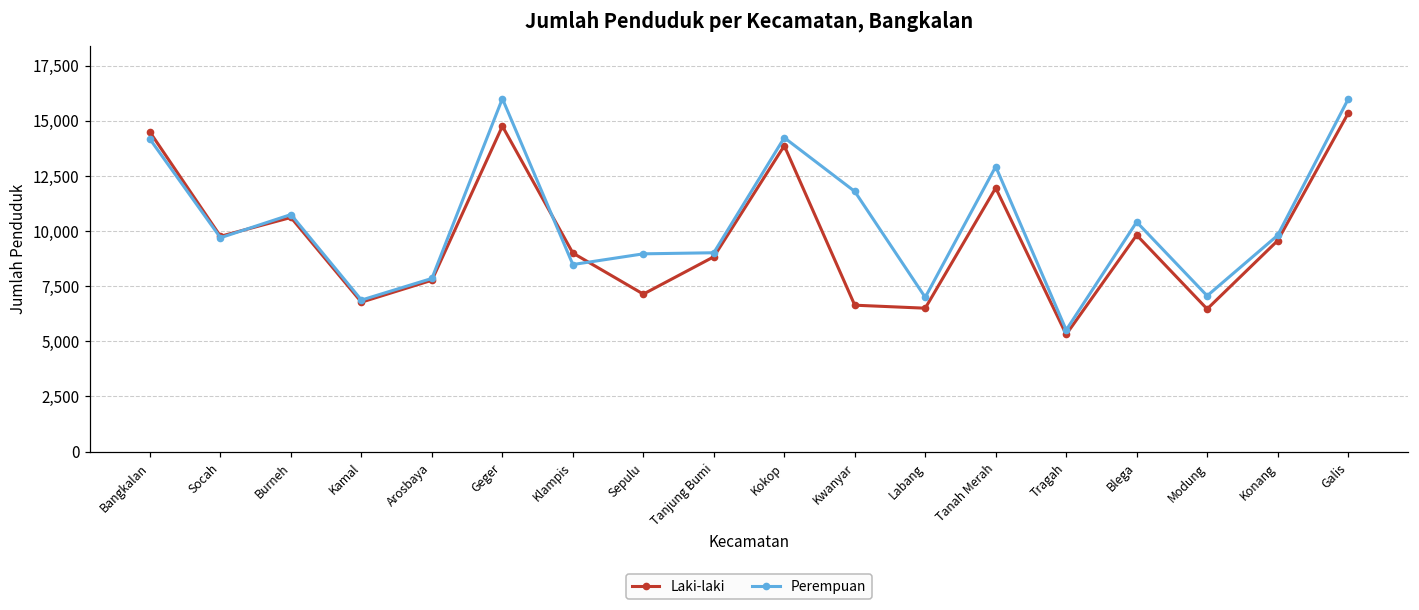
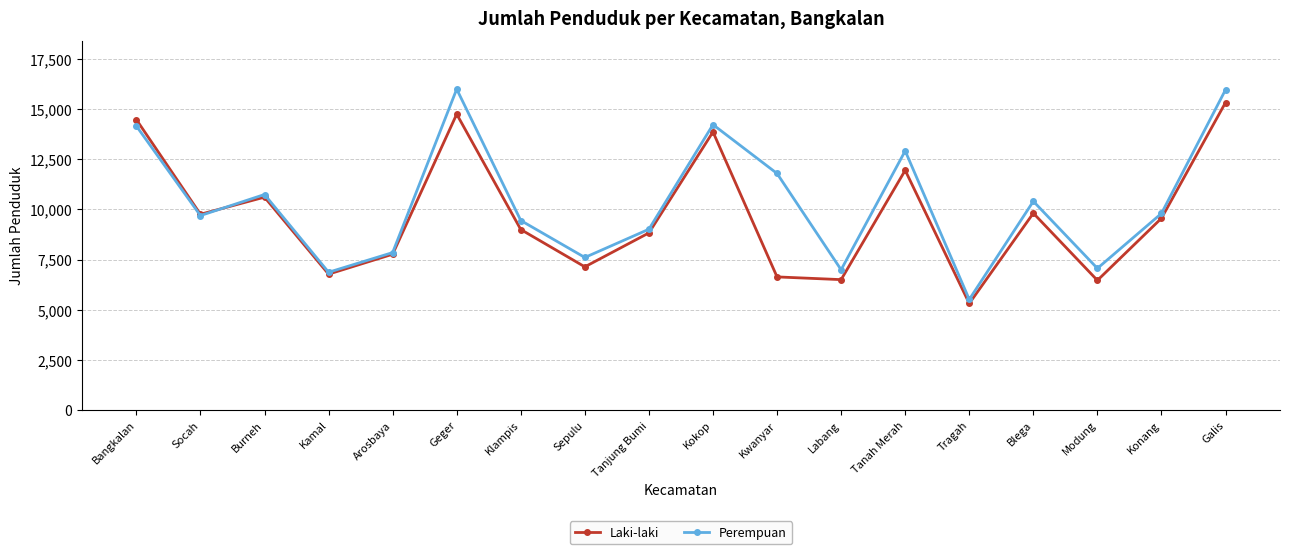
  {
    "Laki-laki": {
      "Bangkalan": "14,500",
      "Burneh": "10,600",
      "Geger": "14,800",
      "Klampis": "9,000",
      "Sepulu": "7,100",
      "Tanjung Bumi": "8,800",
      "Kokop": "13,900",
      "Kwanyar": "6,600",
      "Labang": "6,500",
      "Tanah Merah": "12,000",
      "Tragah": "5,300",
      "Blega": "9,800",
      "Modung": "6,500",
      "Konang": "9,600",
      "Galis": "15,300"
    },
    "Perempuan": {
      "Bangkalan": "14,200",
      "Burneh": "10,700",
      "Geger": "16,000",
-     "Klampis": "8,500",
-     "Sepulu": "9,000",
+     "Klampis": "9,400",
+     "Sepulu": "7,600",
      "Tanjung Bumi": "9,000",
      "Kokop": "14,200",
      "Kwanyar": "11,800",
      "Labang": "7,000",
      "Tanah Merah": "12,900",
      "Tragah": "5,500",
      "Blega": "10,400",
      "Modung": "7,100",
      "Konang": "9,800",
      "Galis": "16,000"
    }
  }
